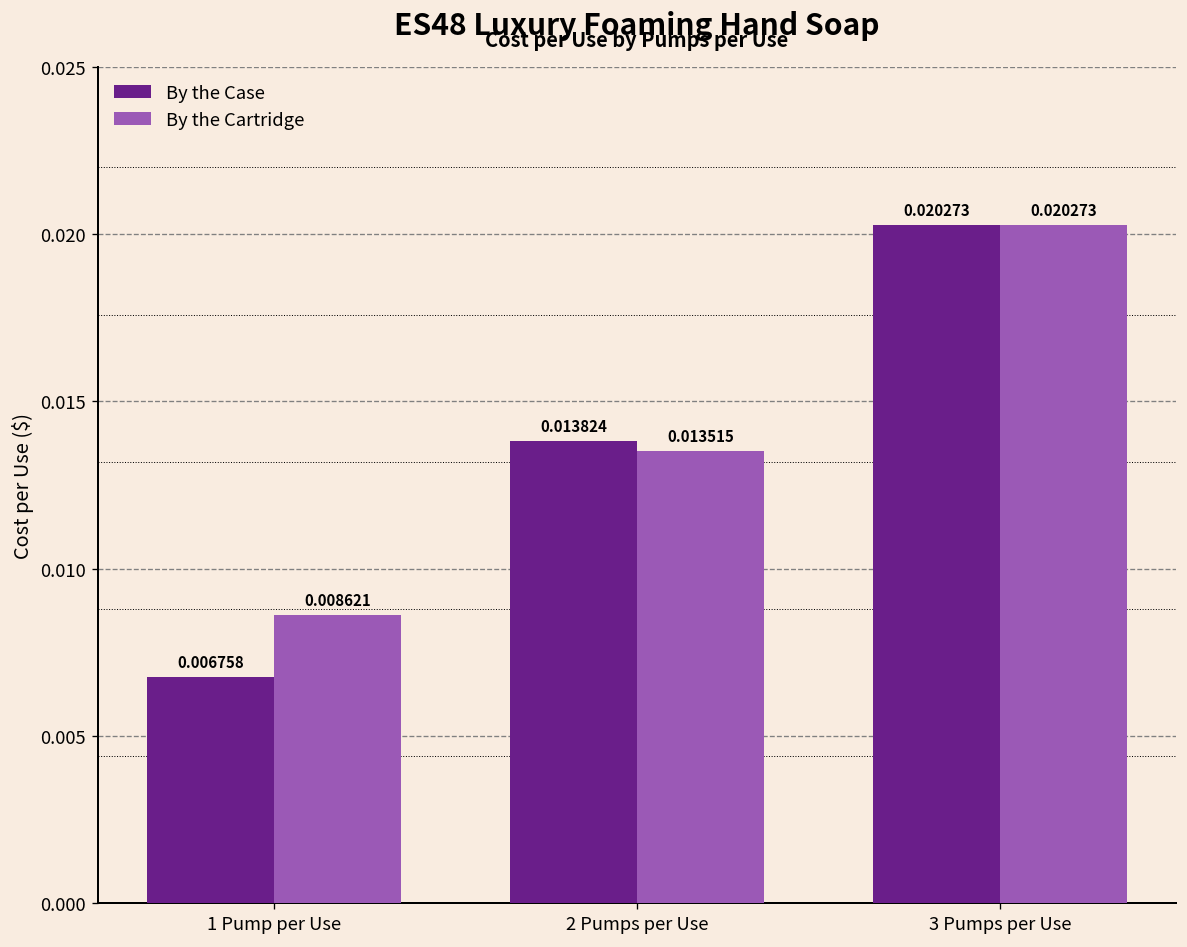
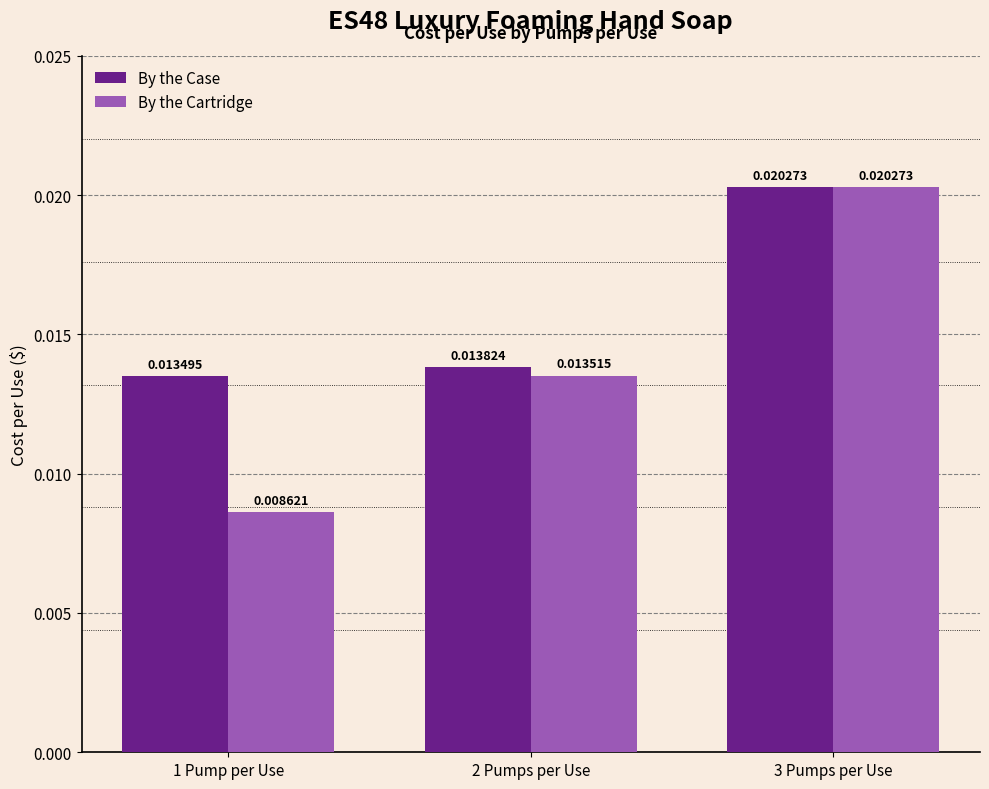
  {
    "By the Case": {
-     "1 Pump per Use": 0.006758,
+     "1 Pump per Use": 0.013495,
      "2 Pumps per Use": 0.013824,
      "3 Pumps per Use": 0.020273
    },
    "By the Cartridge": {
      "1 Pump per Use": 0.008621,
      "2 Pumps per Use": 0.013515,
      "3 Pumps per Use": 0.020273
    }
  }
